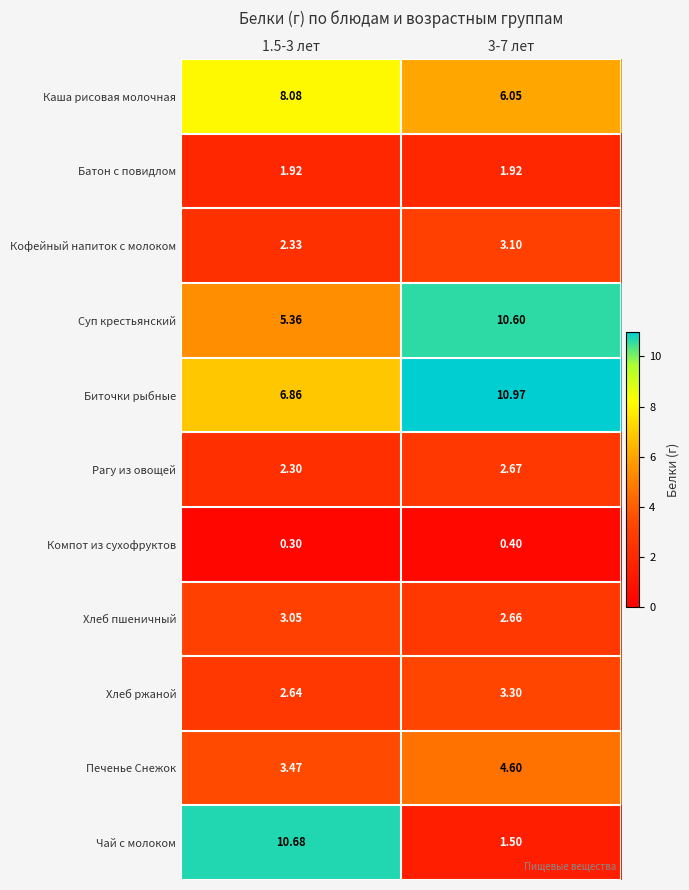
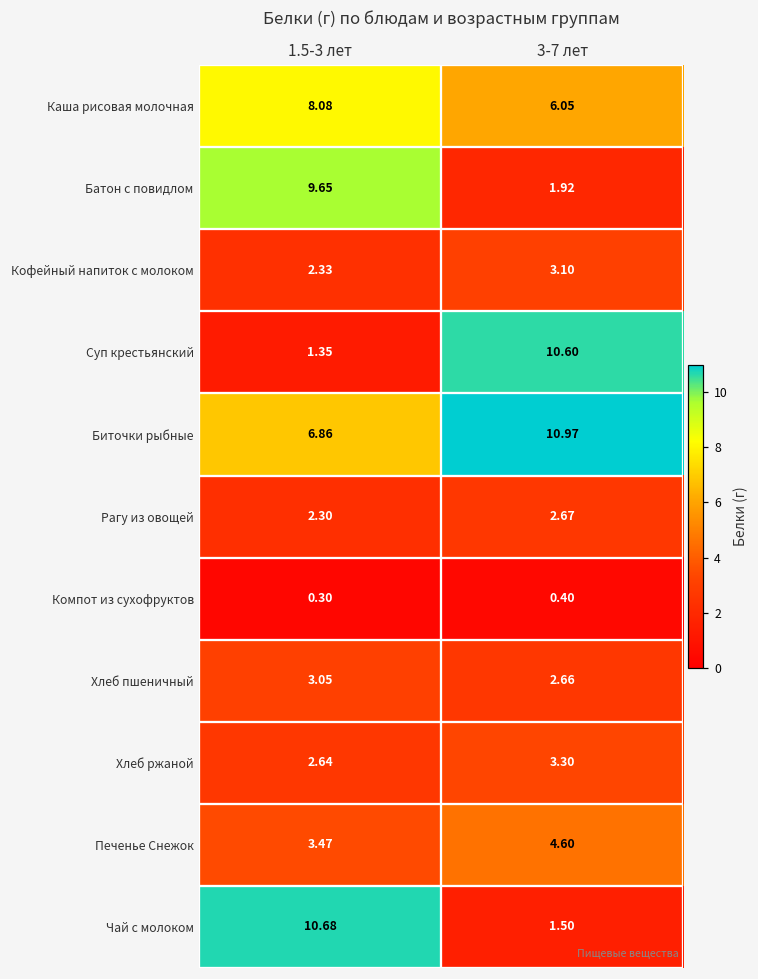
  {
    "Каша рисовая молочная": {
      "1.5-3 лет": 8.08,
      "3-7 лет": 6.05
    },
    "Батон с повидлом": {
-     "1.5-3 лет": 1.92,
+     "1.5-3 лет": 9.65,
      "3-7 лет": 1.92
    },
    "Кофейный напиток с молоком": {
      "1.5-3 лет": 2.33,
      "3-7 лет": 3.10
    },
    "Суп крестьянский": {
-     "1.5-3 лет": 5.36,
+     "1.5-3 лет": 1.35,
      "3-7 лет": 10.60
    },
    "Биточки рыбные": {
      "1.5-3 лет": 6.86,
      "3-7 лет": 10.97
    },
    "Рагу из овощей": {
      "1.5-3 лет": 2.30,
      "3-7 лет": 2.67
    },
    "Компот из сухофруктов": {
      "1.5-3 лет": 0.30,
      "3-7 лет": 0.40
    },
    "Хлеб пшеничный": {
      "1.5-3 лет": 3.05,
      "3-7 лет": 2.66
    },
    "Хлеб ржаной": {
      "1.5-3 лет": 2.64,
      "3-7 лет": 3.30
    },
    "Печенье Снежок": {
      "1.5-3 лет": 3.47,
      "3-7 лет": 4.60
    },
    "Чай с молоком": {
      "1.5-3 лет": 10.68
    }
  }
